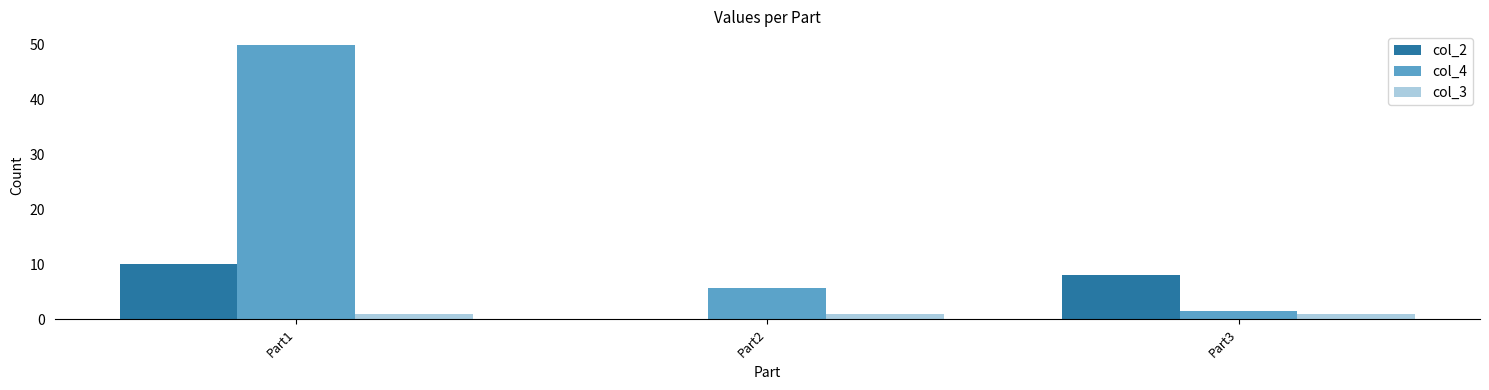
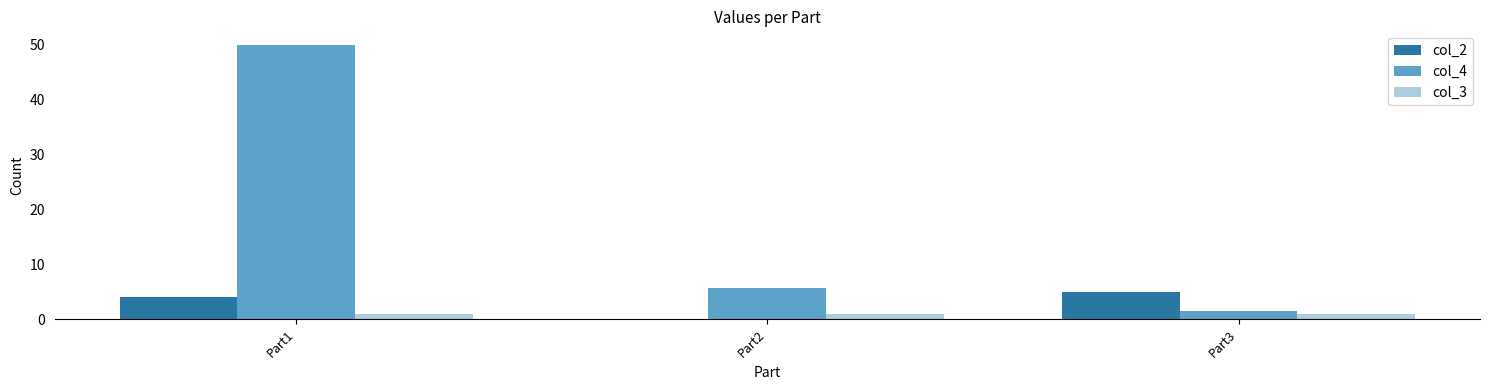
  {
    "col_2": {
-     "Part1": 10,
+     "Part1": 4,
      "Part2": 0,
-     "Part3": 8
+     "Part3": 5
    },
    "col_4": {
      "Part1": 50,
      "Part2": 6,
      "Part3": 1
    },
    "col_3": {
      "Part1": 1,
      "Part2": 1,
      "Part3": 1
    }
  }
